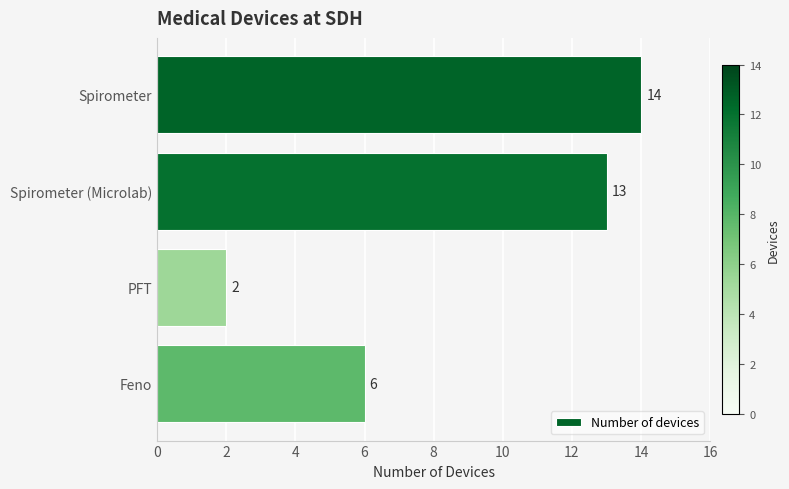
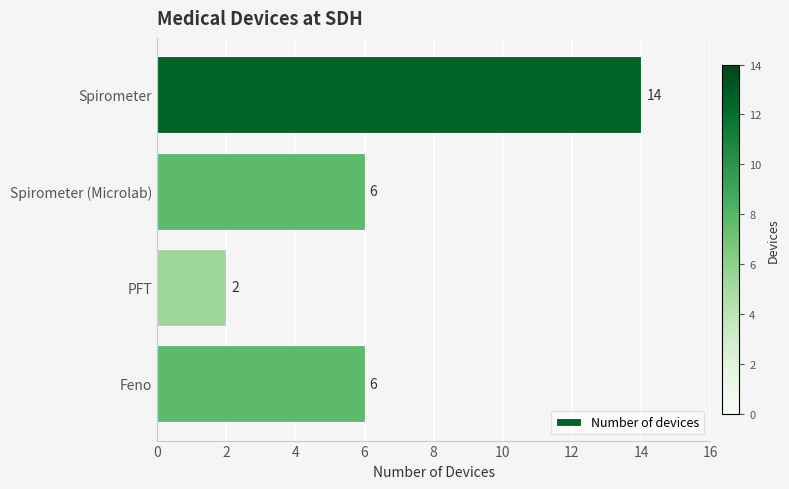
  {
    "Spirometer": 14,
-   "Spirometer (Microlab)": 13,
+   "Spirometer (Microlab)": 6,
    "PFT": 2,
    "Feno": 6
  }
